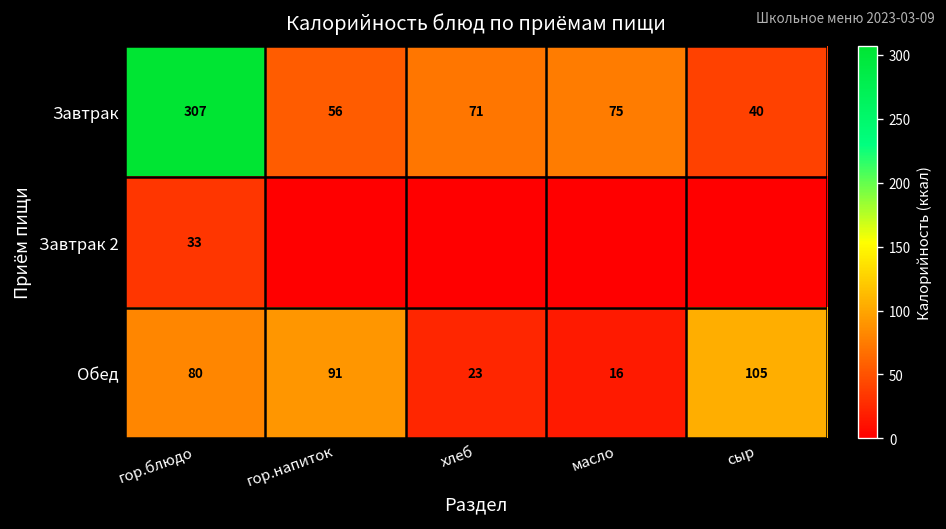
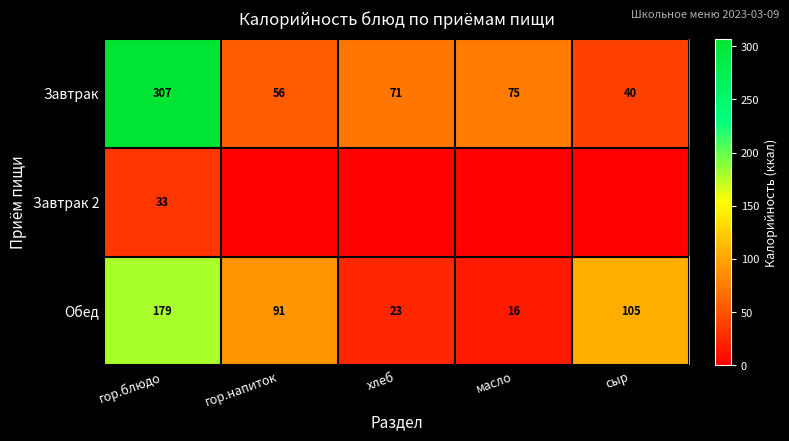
  {
    "Завтрак": {
      "гор.блюдо": 307,
      "гор.напиток": 56,
      "хлеб": 71,
      "масло": 75,
      "сыр": 40
    },
    "Завтрак 2": {
      "гор.блюдо": 33
    },
    "Обед": {
-     "гор.блюдо": 80,
+     "гор.блюдо": 179,
      "гор.напиток": 91,
      "хлеб": 23,
      "масло": 16,
      "сыр": 105
    }
  }
